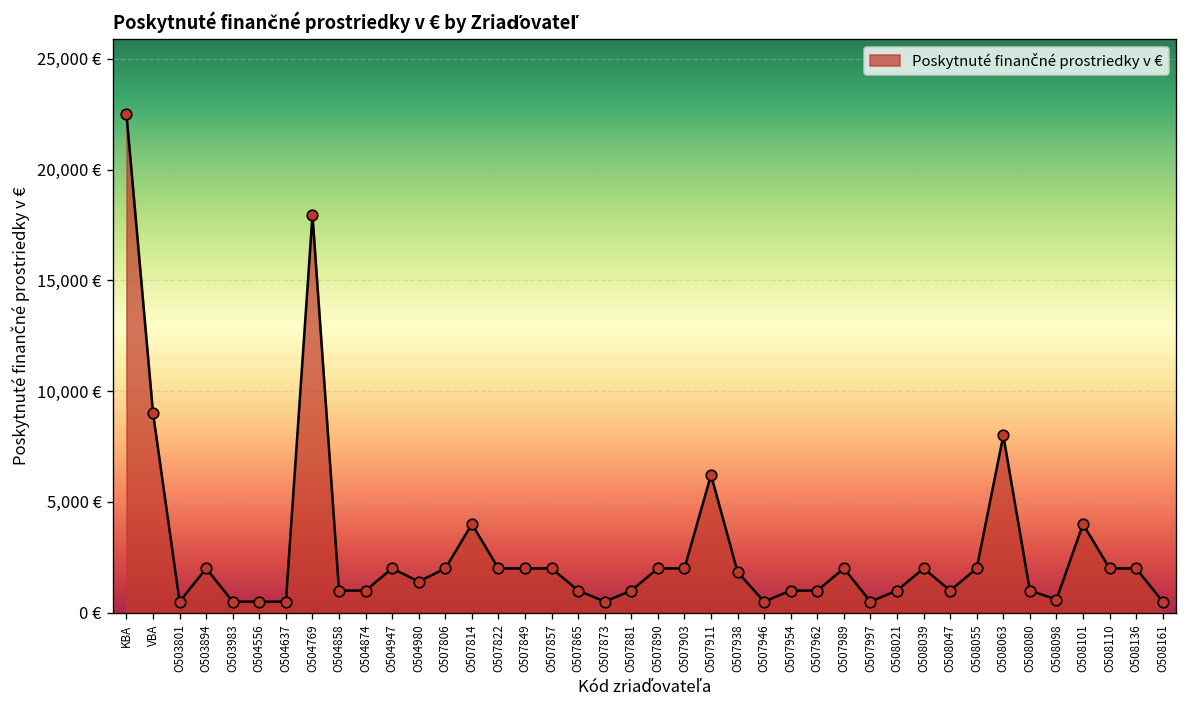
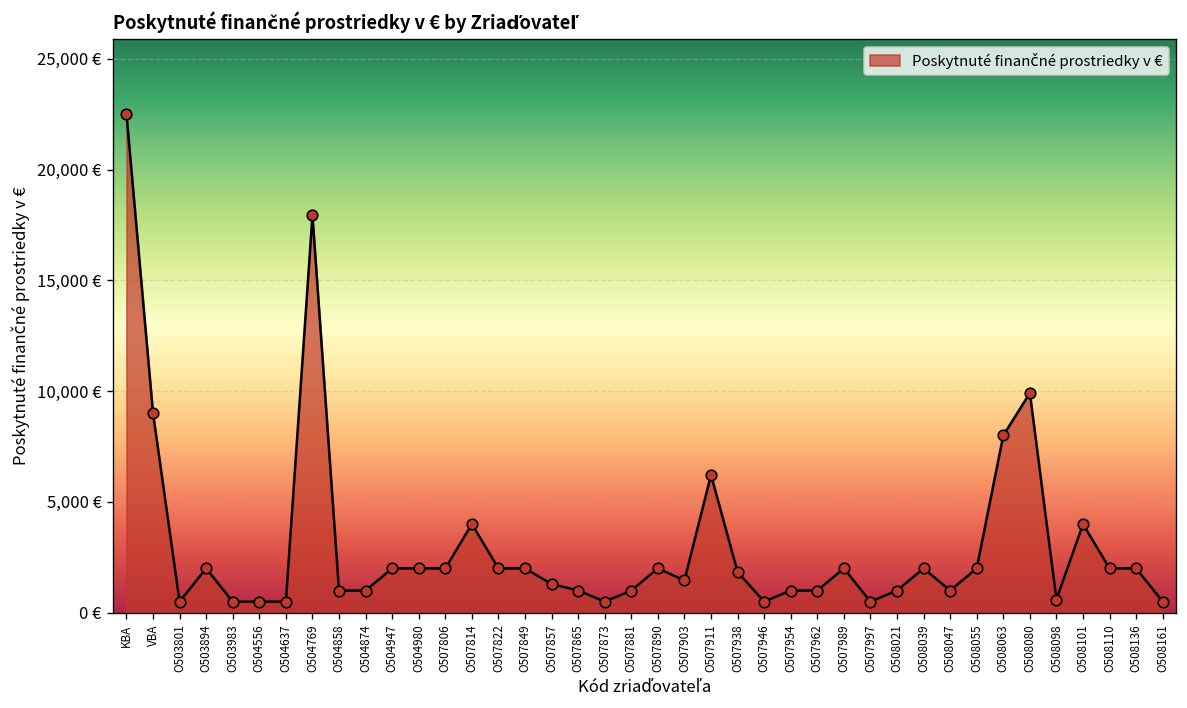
  {
    "KBA": "22,500 €",
    "VBA": "9,000 €",
    "O503801": "500 €",
    "O503894": "2,000 €",
    "O503983": "500 €",
    "O504556": "500 €",
    "O504637": "500 €",
    "O504769": "17,900 €",
    "O504858": "1,000 €",
    "O504874": "1,000 €",
    "O504947": "2,000 €",
-   "O504980": "1,400 €",
+   "O504980": "2,000 €",
    "O507806": "2,000 €",
    "O507814": "4,000 €",
    "O507822": "2,000 €",
    "O507849": "2,000 €",
-   "O507857": "2,000 €",
+   "O507857": "1,300 €",
    "O507865": "1,000 €",
    "O507873": "500 €",
    "O507881": "1,000 €",
    "O507890": "2,000 €",
-   "O507903": "2,000 €",
+   "O507903": "1,500 €",
    "O507911": "6,200 €",
    "O507938": "1,800 €",
    "O507946": "500 €",
    "O507954": "1,000 €",
    "O507962": "1,000 €",
    "O507989": "2,000 €",
    "O507997": "500 €",
    "O508021": "1,000 €",
    "O508039": "2,000 €",
    "O508047": "1,000 €",
    "O508055": "2,000 €",
    "O508063": "8,000 €",
-   "O508080": "1,000 €",
+   "O508080": "9,900 €",
    "O508098": "600 €",
    "O508101": "4,000 €",
    "O508110": "2,000 €",
    "O508136": "2,000 €",
    "O508161": "500 €"
  }
